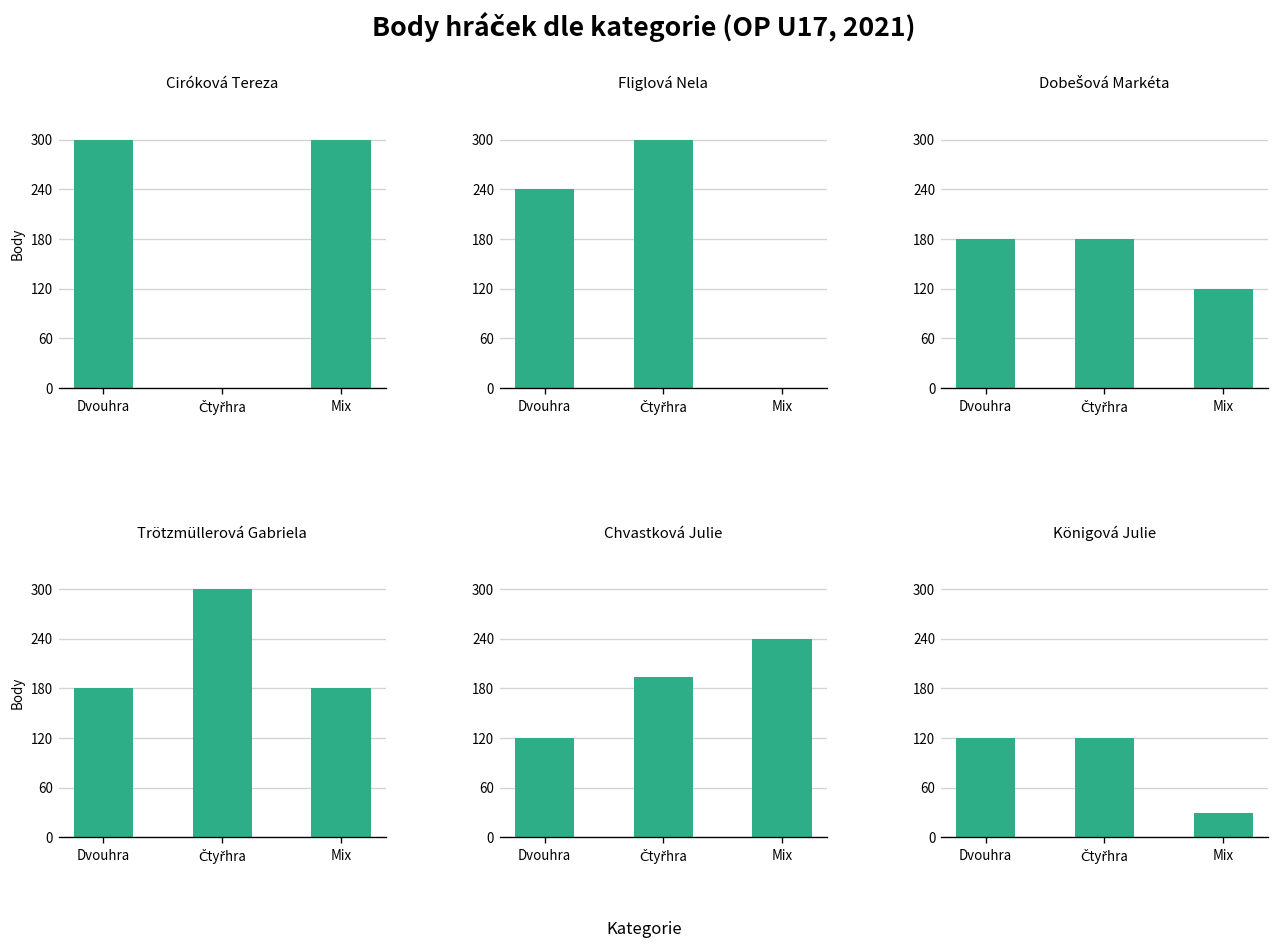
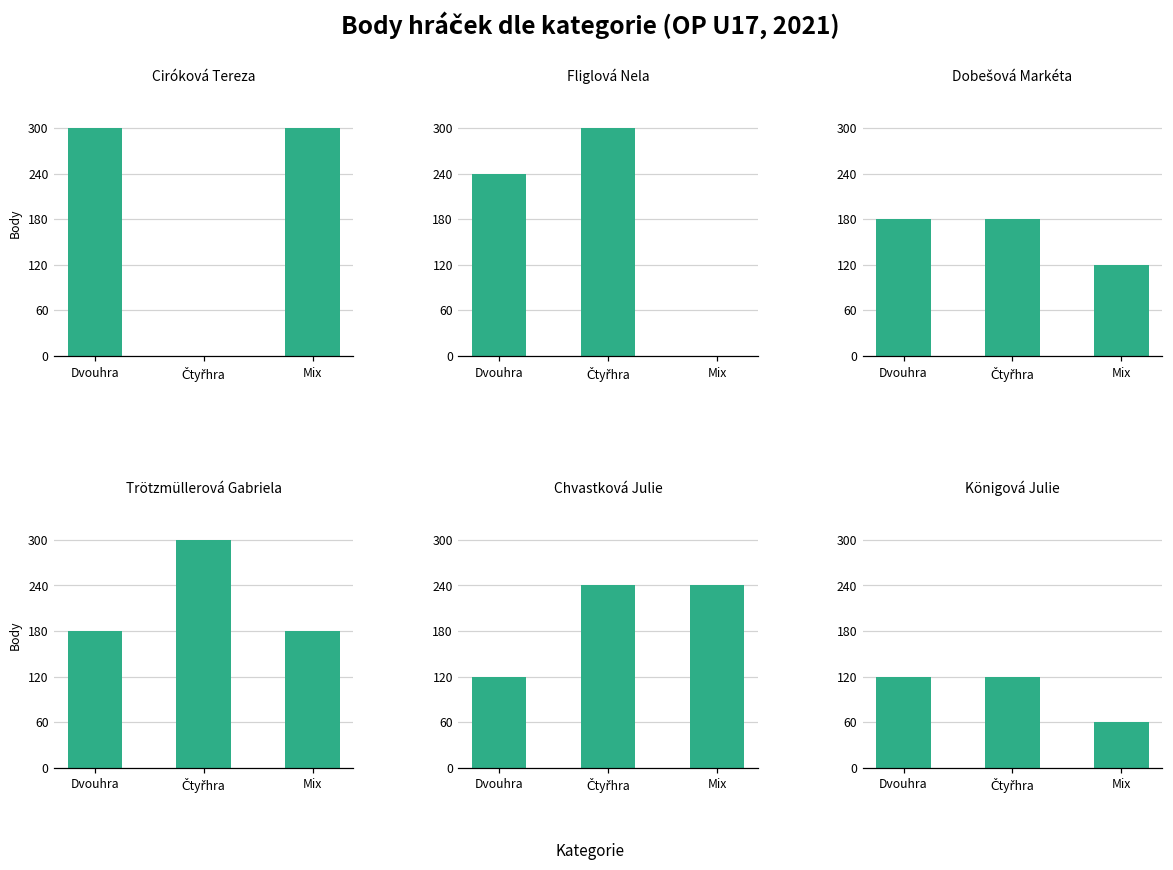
  {
    "Ciróková Tereza": {
      "Dvouhra": 300,
      "Čtyřhra": 0,
      "Mix": 300
    },
    "Fliglová Nela": {
      "Dvouhra": 240,
      "Čtyřhra": 300,
      "Mix": 0
    },
    "Dobešová Markéta": {
      "Dvouhra": 180,
      "Čtyřhra": 180,
      "Mix": 120
    },
    "Trötzmüllerová Gabriela": {
      "Dvouhra": 180,
      "Čtyřhra": 300,
      "Mix": 180
    },
    "Chvastková Julie": {
      "Dvouhra": 120,
-     "Čtyřhra": 190,
+     "Čtyřhra": 240,
      "Mix": 240
    },
    "Königová Julie": {
      "Dvouhra": 120,
      "Čtyřhra": 120,
-     "Mix": 30
+     "Mix": 60
    }
  }
